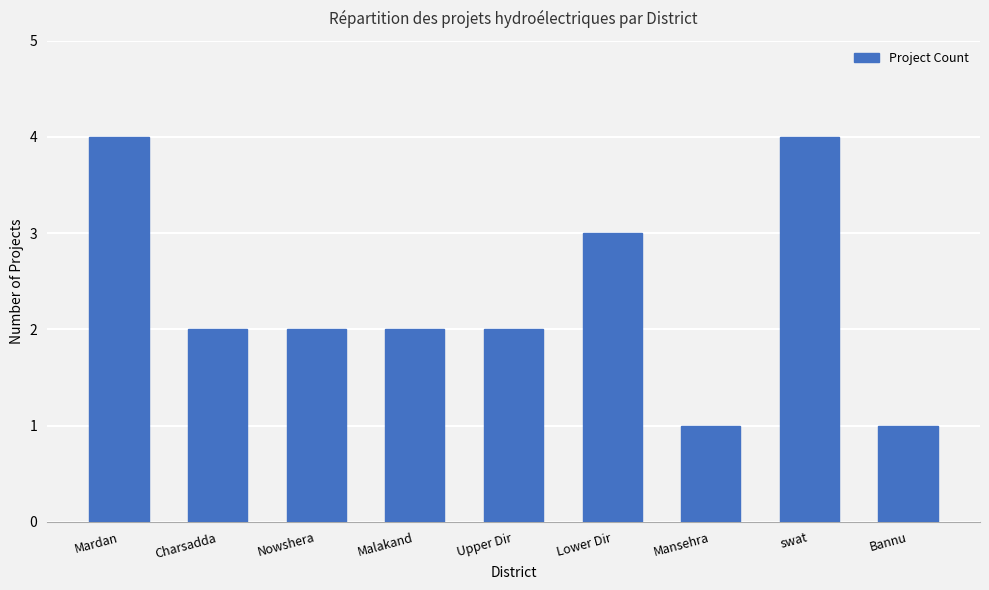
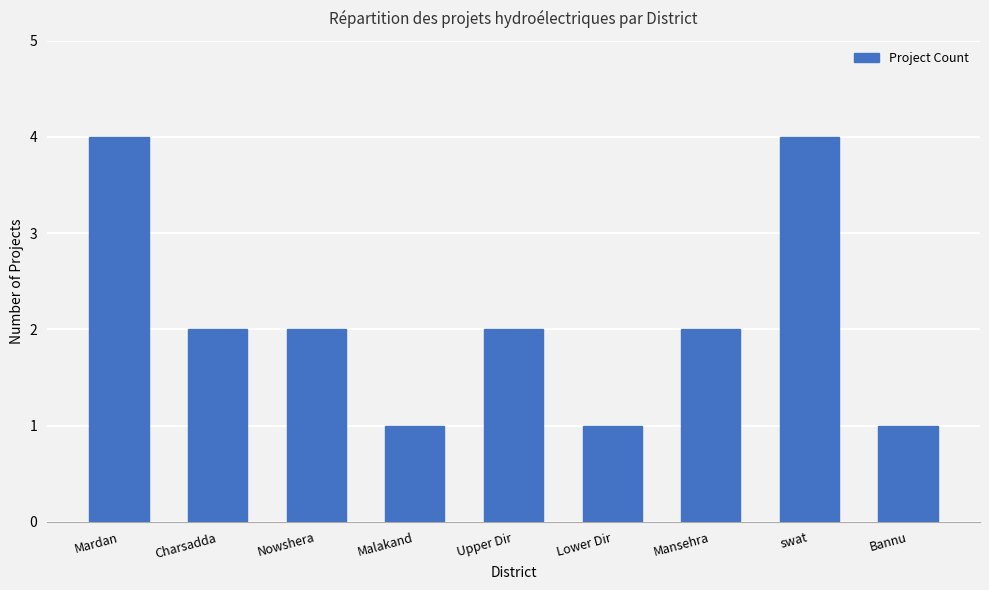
  {
    "Mardan": 4,
    "Charsadda": 2,
    "Nowshera": 2,
-   "Malakand": 2,
+   "Malakand": 1,
    "Upper Dir": 2,
-   "Lower Dir": 3,
-   "Mansehra": 1,
+   "Lower Dir": 1,
+   "Mansehra": 2,
    "swat": 4,
    "Bannu": 1
  }
